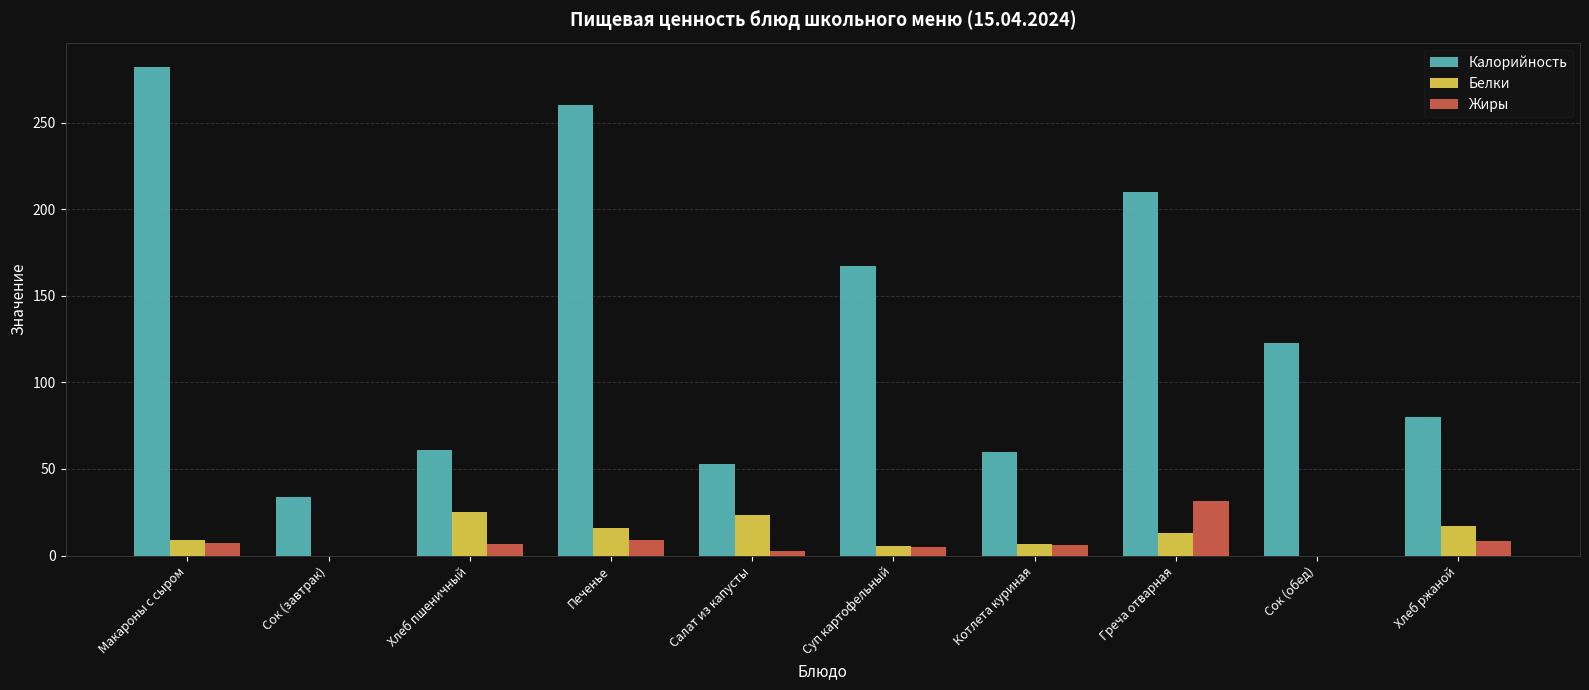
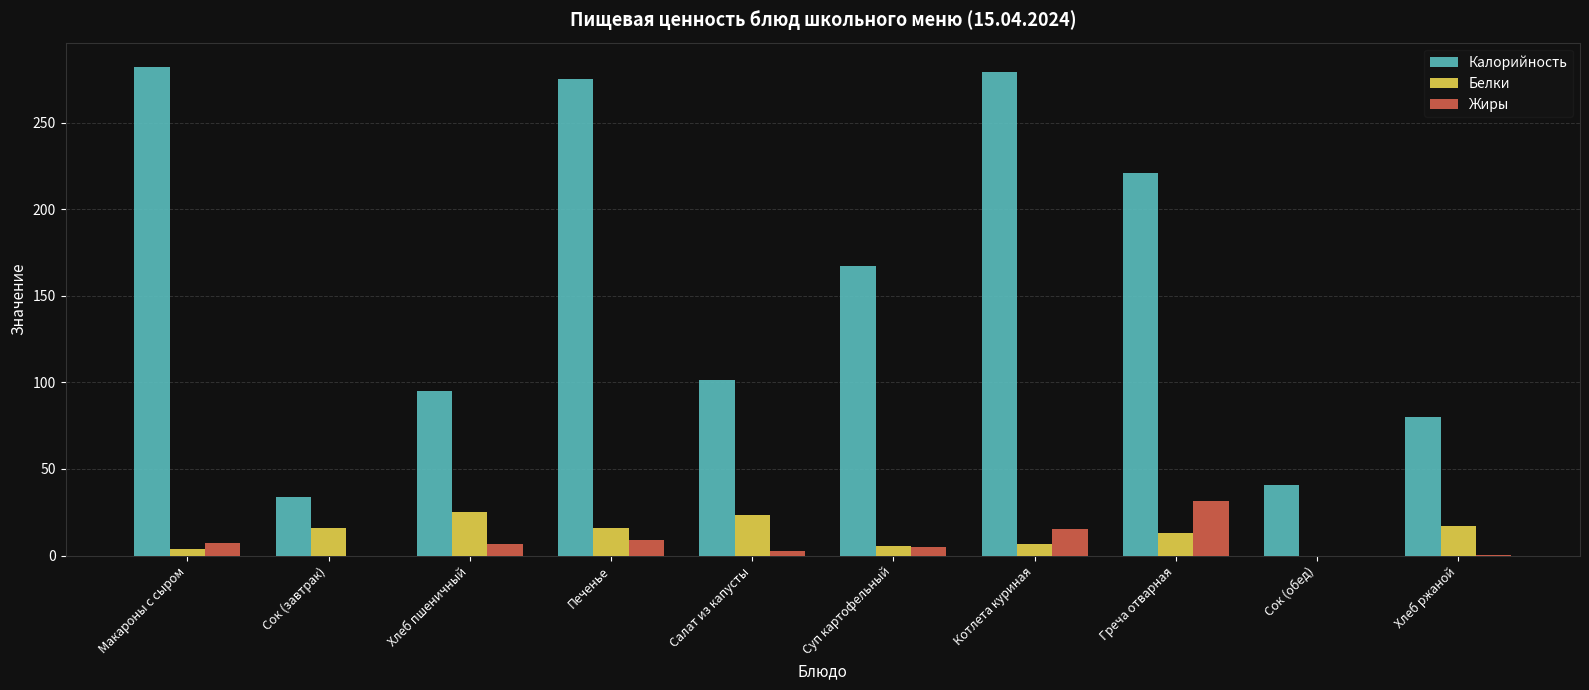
  {
    "Калорийность": {
      "Макароны с сыром": 282,
      "Сок (завтрак)": 34,
-     "Хлеб пшеничный": 61,
-     "Печенье": 260,
-     "Салат из капусты": 53,
+     "Хлеб пшеничный": 95,
+     "Печенье": 275,
+     "Салат из капусты": 102,
      "Суп картофельный": 167,
-     "Котлета куриная": 60,
-     "Греча отварная": 210,
-     "Сок (обед)": 123,
+     "Котлета куриная": 279,
+     "Греча отварная": 221,
+     "Сок (обед)": 41,
      "Хлеб ржаной": 80
    },
    "Белки": {
-     "Макароны с сыром": 9,
-     "Сок (завтрак)": 0,
+     "Макароны с сыром": 4,
+     "Сок (завтрак)": 16,
      "Хлеб пшеничный": 25,
      "Печенье": 16,
      "Салат из капусты": 24,
      "Суп картофельный": 6,
      "Котлета куриная": 7,
      "Греча отварная": 13,
      "Сок (обед)": 0,
      "Хлеб ржаной": 17
    },
    "Жиры": {
      "Макароны с сыром": 7,
      "Сок (завтрак)": 0,
      "Хлеб пшеничный": 7,
      "Печенье": 9,
      "Салат из капусты": 3,
      "Суп картофельный": 5,
-     "Котлета куриная": 6,
+     "Котлета куриная": 15,
      "Греча отварная": 31,
      "Сок (обед)": 0,
-     "Хлеб ржаной": 8
+     "Хлеб ржаной": 1
    }
  }
